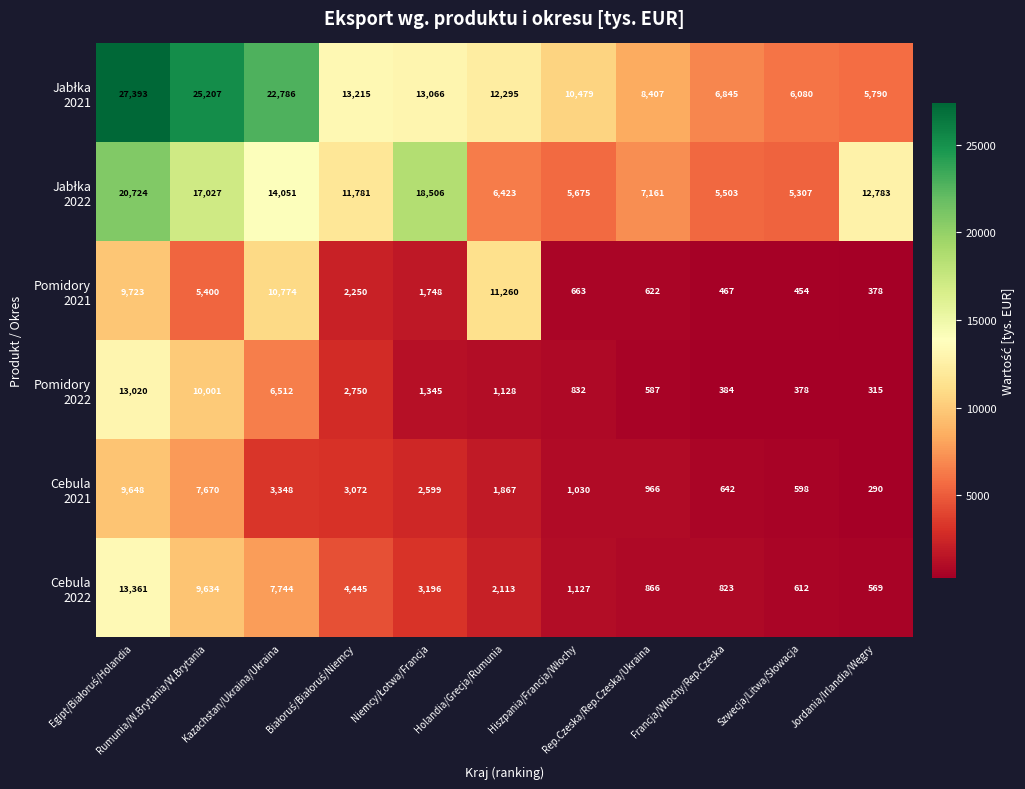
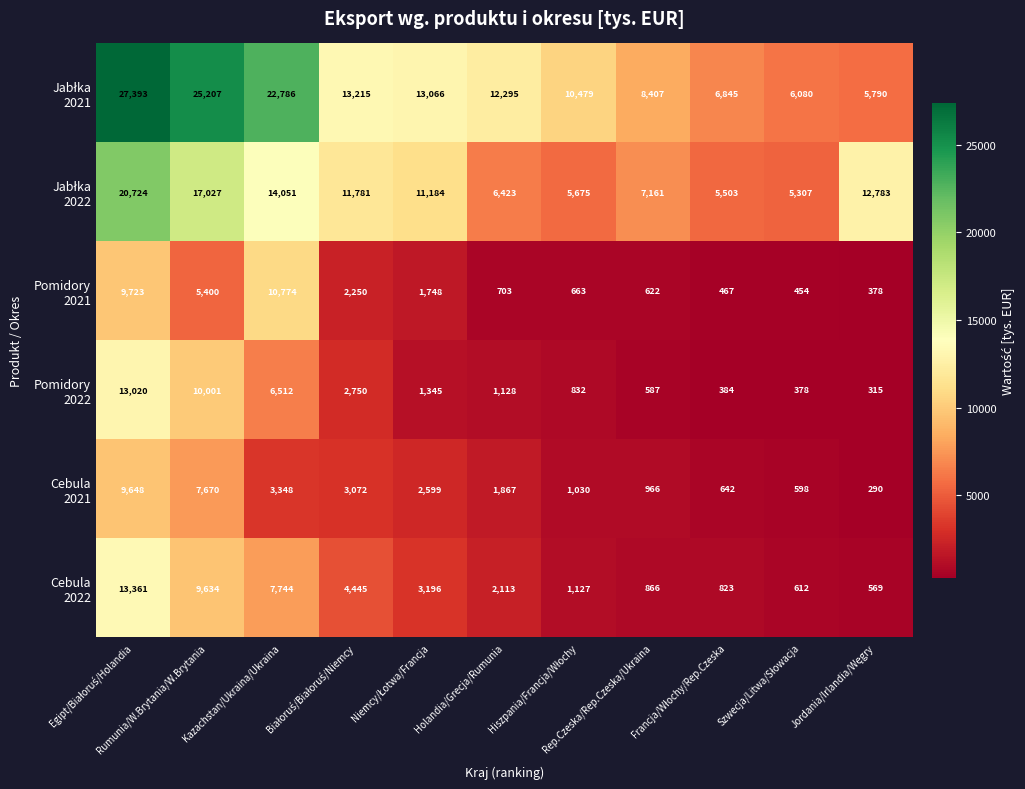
  {
    "Jabłka 2021": {
      "Egipt/Białoruś/Holandia": "27,393",
      "Rumunia/W.Brytania/W.Brytania": "25,207",
      "Kazachstan/Ukraina/Ukraina": "22,786",
      "Białoruś/Białoruś/Niemcy": "13,215",
      "Niemcy/Łotwa/Francja": "13,066",
      "Holandia/Grecja/Rumunia": "12,295",
      "Hiszpania/Francja/Włochy": "10,479",
      "Rep.Czeska/Rep.Czeska/Ukraina": "8,407",
      "Francja/Włochy/Rep.Czeska": "6,845",
      "Szwecja/Litwa/Słowacja": "6,080",
      "Jordania/Irlandia/Węgry": "5,790"
    },
    "Jabłka 2022": {
      "Egipt/Białoruś/Holandia": "20,724",
      "Rumunia/W.Brytania/W.Brytania": "17,027",
      "Kazachstan/Ukraina/Ukraina": "14,051",
      "Białoruś/Białoruś/Niemcy": "11,781",
-     "Niemcy/Łotwa/Francja": "18,506",
+     "Niemcy/Łotwa/Francja": "11,184",
      "Holandia/Grecja/Rumunia": "6,423",
      "Hiszpania/Francja/Włochy": "5,675",
      "Rep.Czeska/Rep.Czeska/Ukraina": "7,161",
      "Francja/Włochy/Rep.Czeska": "5,503",
      "Szwecja/Litwa/Słowacja": "5,307",
      "Jordania/Irlandia/Węgry": "12,783"
    },
    "Pomidory 2021": {
      "Egipt/Białoruś/Holandia": "9,723",
      "Rumunia/W.Brytania/W.Brytania": "5,400",
      "Kazachstan/Ukraina/Ukraina": "10,774",
      "Białoruś/Białoruś/Niemcy": "2,250",
      "Niemcy/Łotwa/Francja": "1,748",
-     "Holandia/Grecja/Rumunia": "11,260",
+     "Holandia/Grecja/Rumunia": "703",
      "Hiszpania/Francja/Włochy": "663",
      "Rep.Czeska/Rep.Czeska/Ukraina": "622",
      "Francja/Włochy/Rep.Czeska": "467",
      "Szwecja/Litwa/Słowacja": "454",
      "Jordania/Irlandia/Węgry": "378"
    },
    "Pomidory 2022": {
      "Egipt/Białoruś/Holandia": "13,020",
      "Rumunia/W.Brytania/W.Brytania": "10,001",
      "Kazachstan/Ukraina/Ukraina": "6,512",
      "Białoruś/Białoruś/Niemcy": "2,750",
      "Niemcy/Łotwa/Francja": "1,345",
      "Holandia/Grecja/Rumunia": "1,128",
      "Hiszpania/Francja/Włochy": "832",
      "Rep.Czeska/Rep.Czeska/Ukraina": "587",
      "Francja/Włochy/Rep.Czeska": "384",
      "Szwecja/Litwa/Słowacja": "378",
      "Jordania/Irlandia/Węgry": "315"
    },
    "Cebula 2021": {
      "Egipt/Białoruś/Holandia": "9,648",
      "Rumunia/W.Brytania/W.Brytania": "7,670",
      "Kazachstan/Ukraina/Ukraina": "3,348",
      "Białoruś/Białoruś/Niemcy": "3,072",
      "Niemcy/Łotwa/Francja": "2,599",
      "Holandia/Grecja/Rumunia": "1,867",
      "Hiszpania/Francja/Włochy": "1,030",
      "Rep.Czeska/Rep.Czeska/Ukraina": "966",
      "Francja/Włochy/Rep.Czeska": "642",
      "Szwecja/Litwa/Słowacja": "598",
      "Jordania/Irlandia/Węgry": "290"
    },
    "Cebula 2022": {
      "Egipt/Białoruś/Holandia": "13,361",
      "Rumunia/W.Brytania/W.Brytania": "9,634",
      "Kazachstan/Ukraina/Ukraina": "7,744",
      "Białoruś/Białoruś/Niemcy": "4,445",
      "Niemcy/Łotwa/Francja": "3,196",
      "Holandia/Grecja/Rumunia": "2,113",
      "Hiszpania/Francja/Włochy": "1,127",
      "Rep.Czeska/Rep.Czeska/Ukraina": "866",
      "Francja/Włochy/Rep.Czeska": "823",
      "Szwecja/Litwa/Słowacja": "612",
      "Jordania/Irlandia/Węgry": "569"
    }
  }
